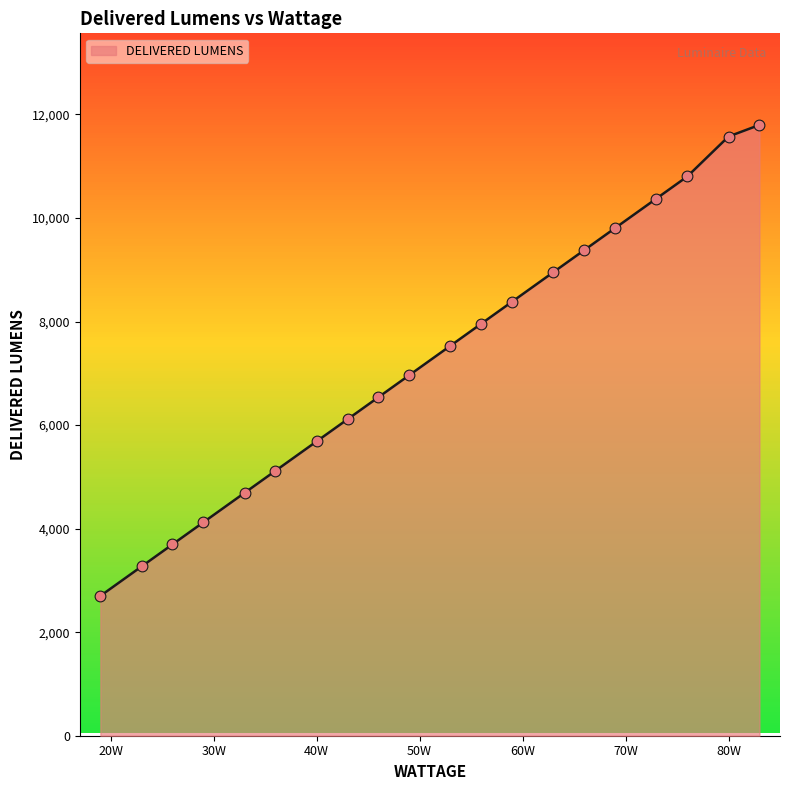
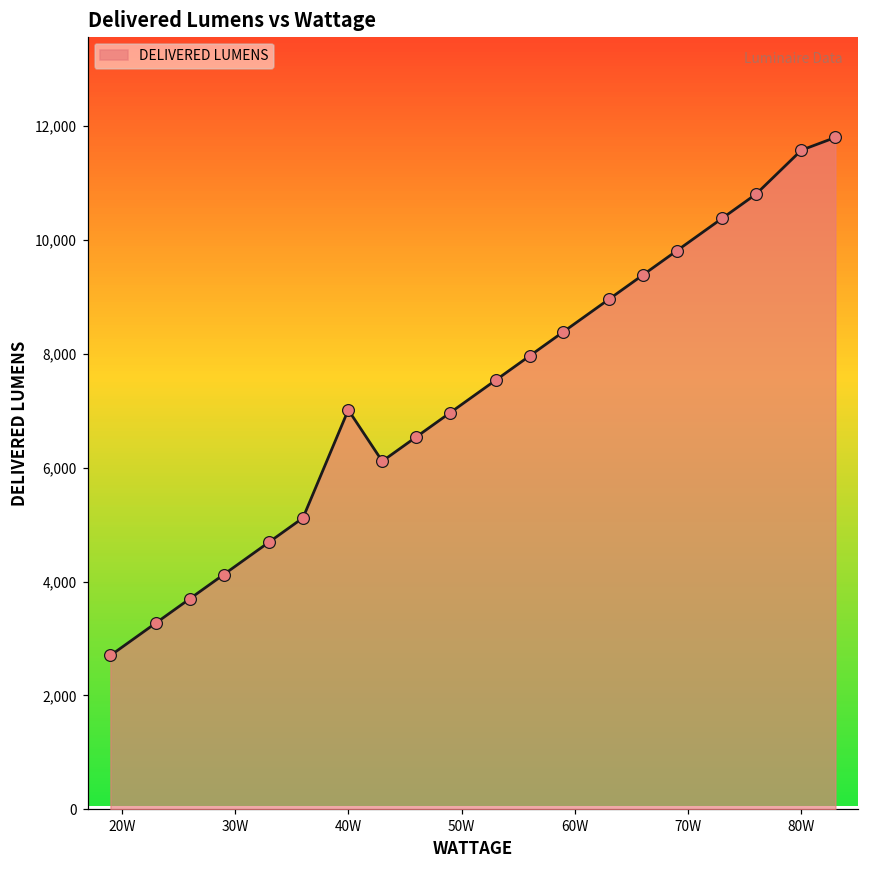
  {
-   "40W": "5,700",
+   "40W": "7,000",
    "80W": "11,600"
  }
